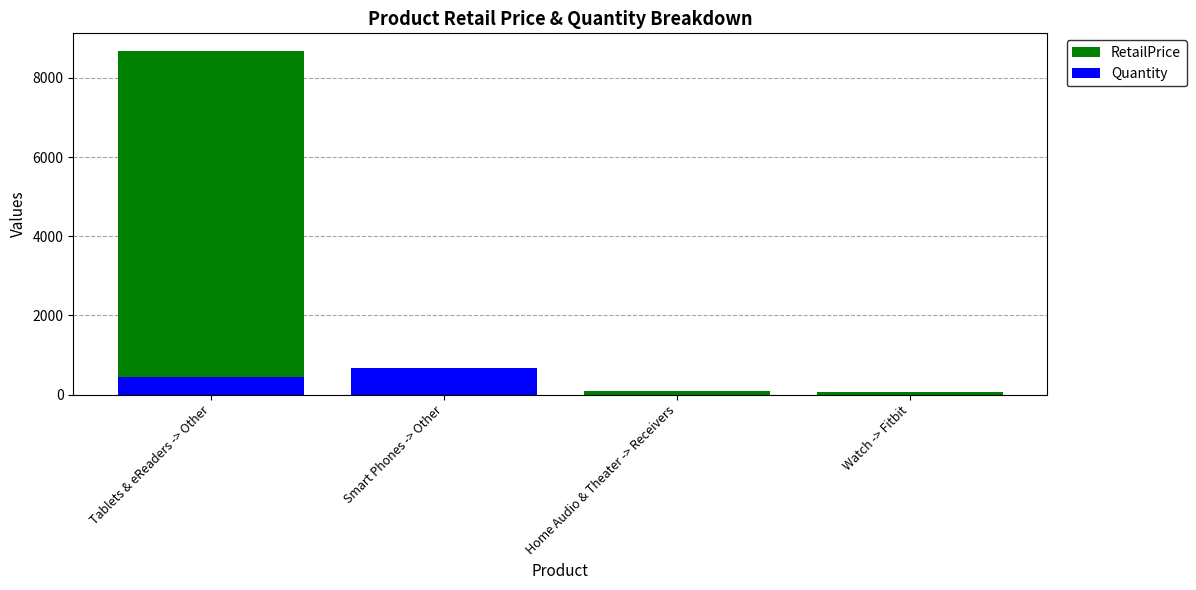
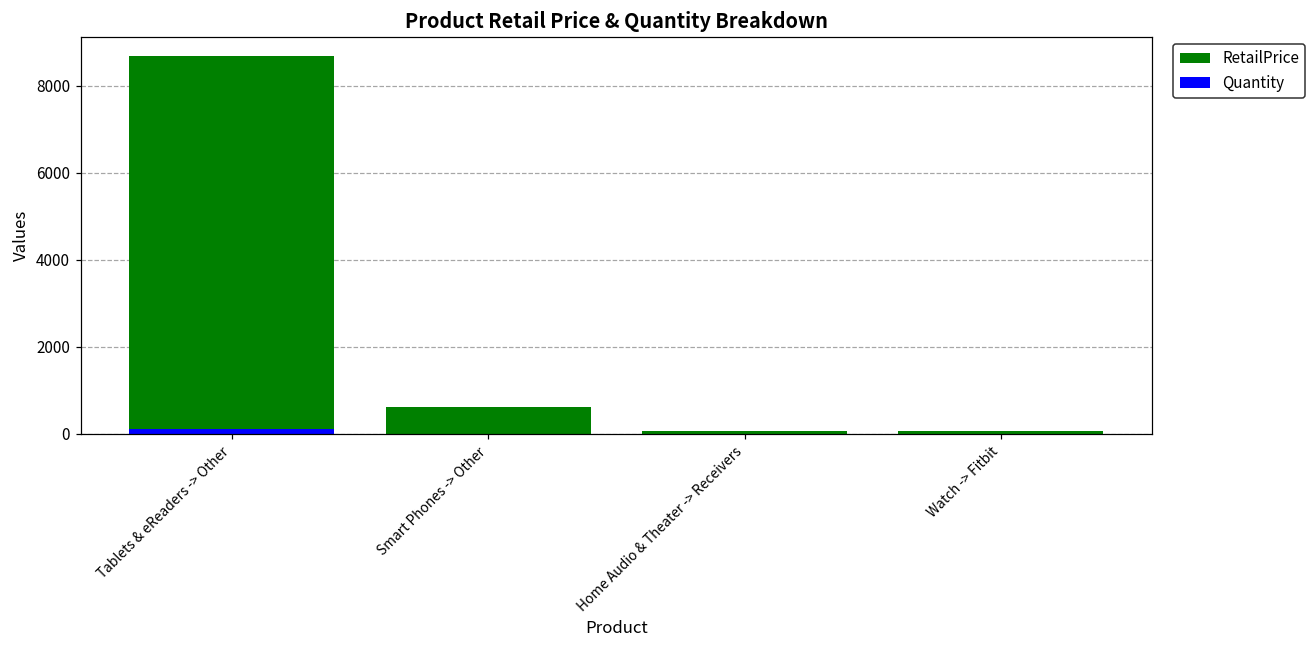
  {
    "RetailPrice": {
      "Tablets & eReaders -> Other": 8700,
-     "Smart Phones -> Other": 300,
+     "Smart Phones -> Other": 600,
      "Home Audio & Theater -> Receivers": 100
    },
    "Quantity": {
-     "Tablets & eReaders -> Other": 500,
-     "Smart Phones -> Other": 700
+     "Tablets & eReaders -> Other": 100,
+     "Smart Phones -> Other": 0
    }
  }
